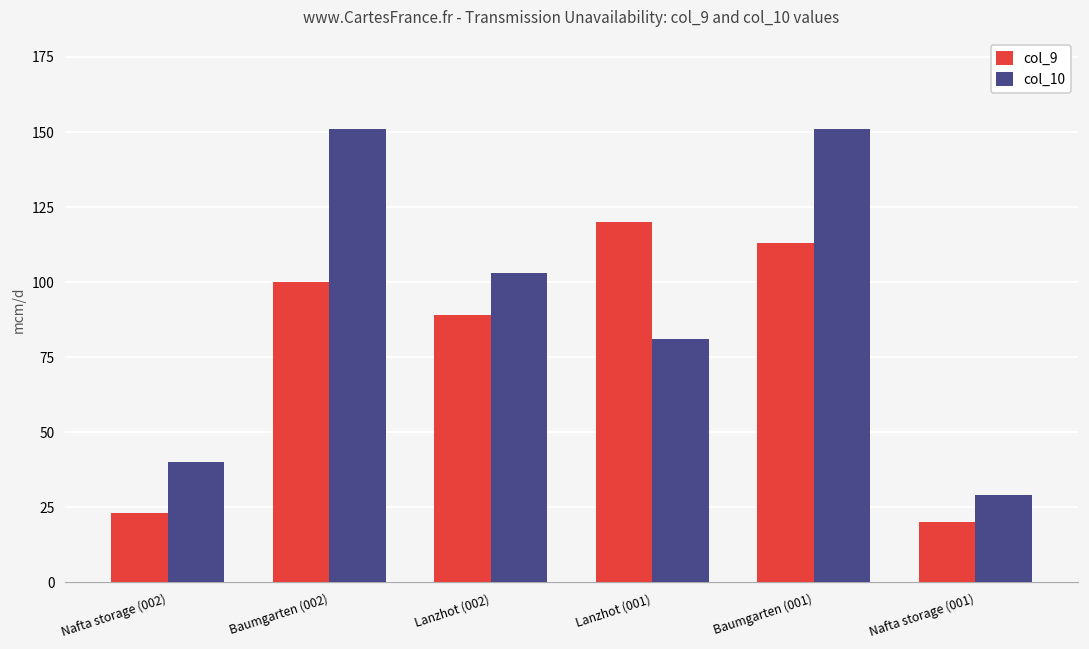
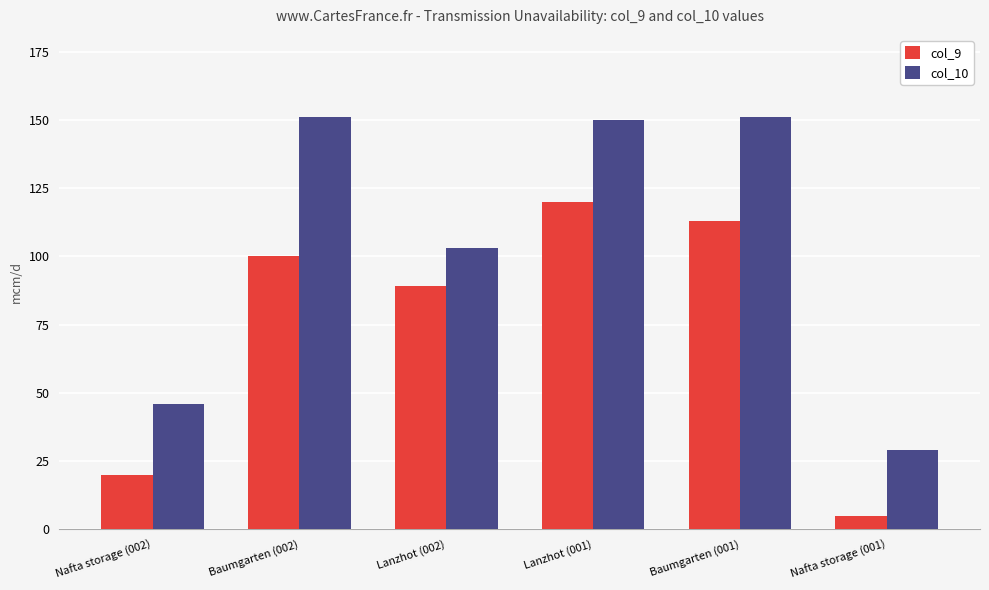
  {
    "col_9": {
-     "Nafta storage (002)": 23,
+     "Nafta storage (002)": 20,
      "Baumgarten (002)": 100,
      "Lanzhot (002)": 89,
      "Lanzhot (001)": 120,
      "Baumgarten (001)": 113,
-     "Nafta storage (001)": 20
+     "Nafta storage (001)": 5
    },
    "col_10": {
-     "Nafta storage (002)": 40,
+     "Nafta storage (002)": 46,
      "Baumgarten (002)": 151,
      "Lanzhot (002)": 103,
-     "Lanzhot (001)": 81,
+     "Lanzhot (001)": 150,
      "Baumgarten (001)": 151,
      "Nafta storage (001)": 29
    }
  }
